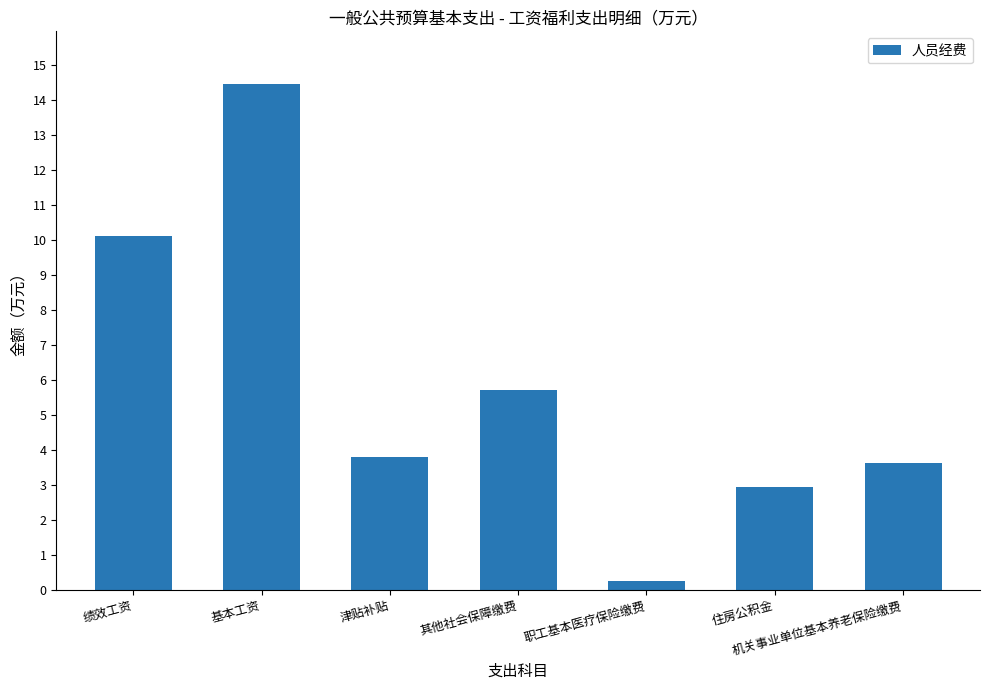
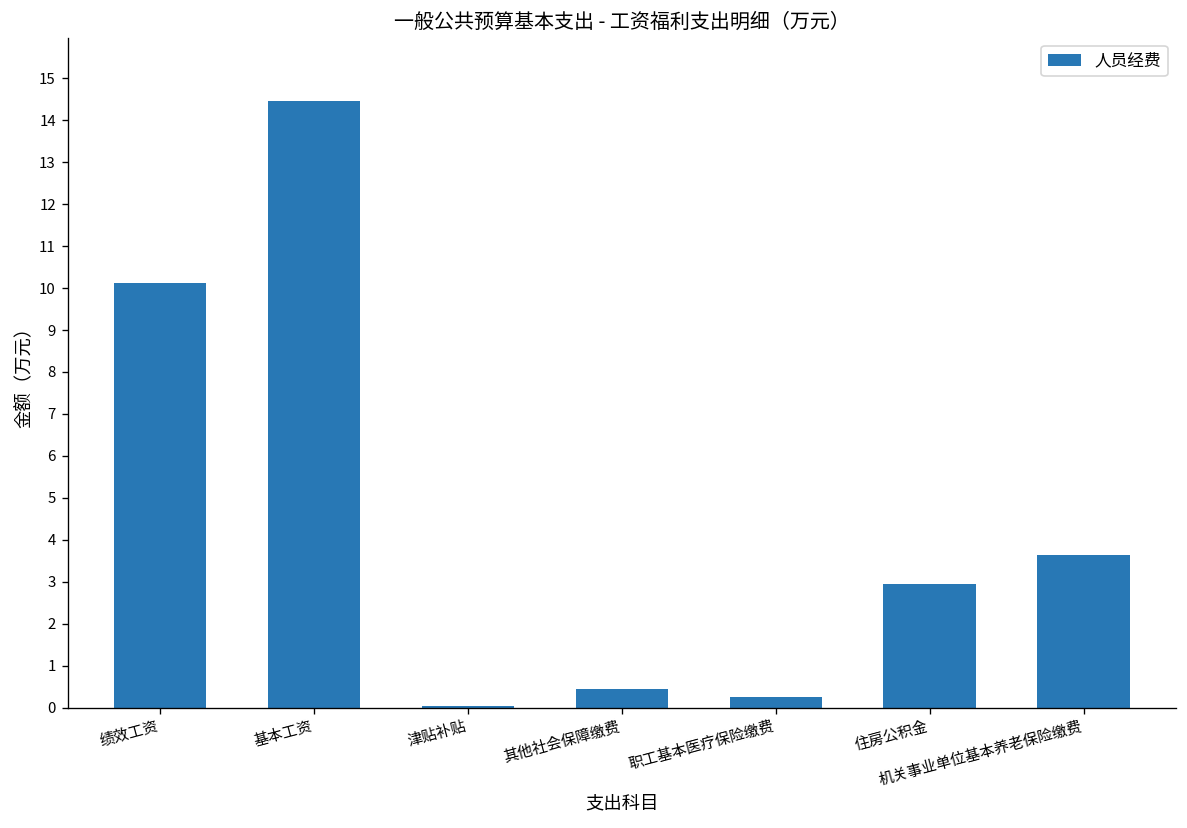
  {
    "绩效工资": 10.1,
    "基本工资": 14.5,
-   "津贴补贴": 3.8,
-   "其他社会保障缴费": 5.7,
+   "津贴补贴": 0.1,
+   "其他社会保障缴费": 0.4,
    "职工基本医疗保险缴费": 0.3,
    "住房公积金": 2.9,
    "机关事业单位基本养老保险缴费": 3.6
  }
